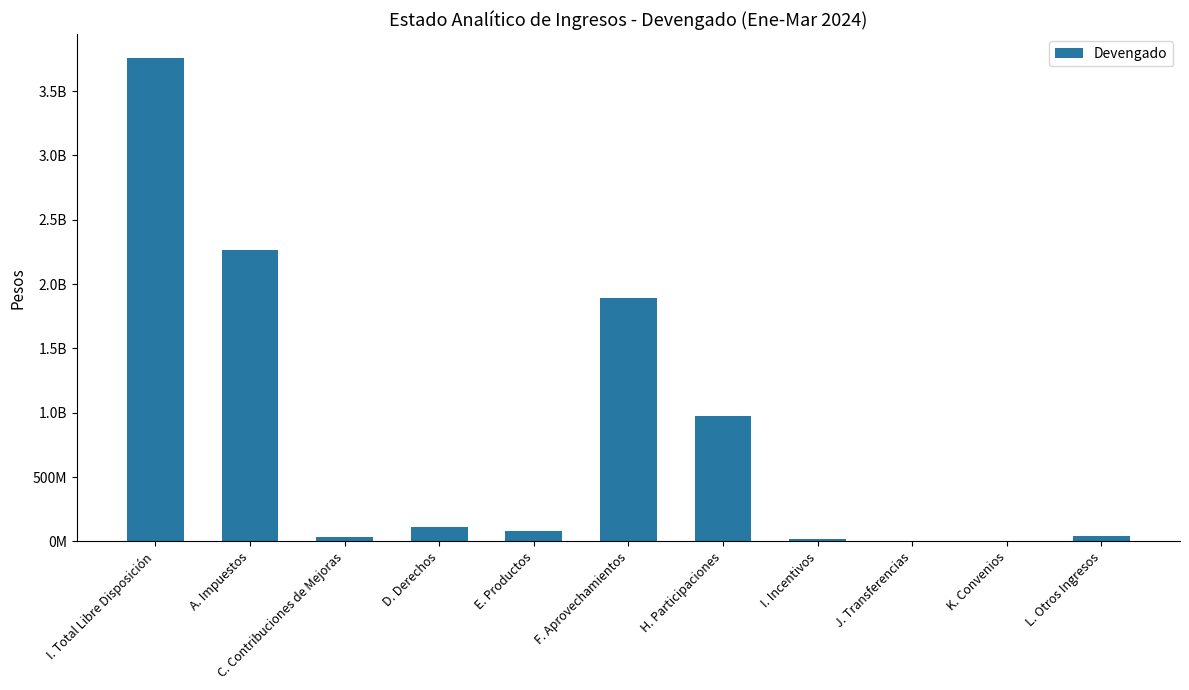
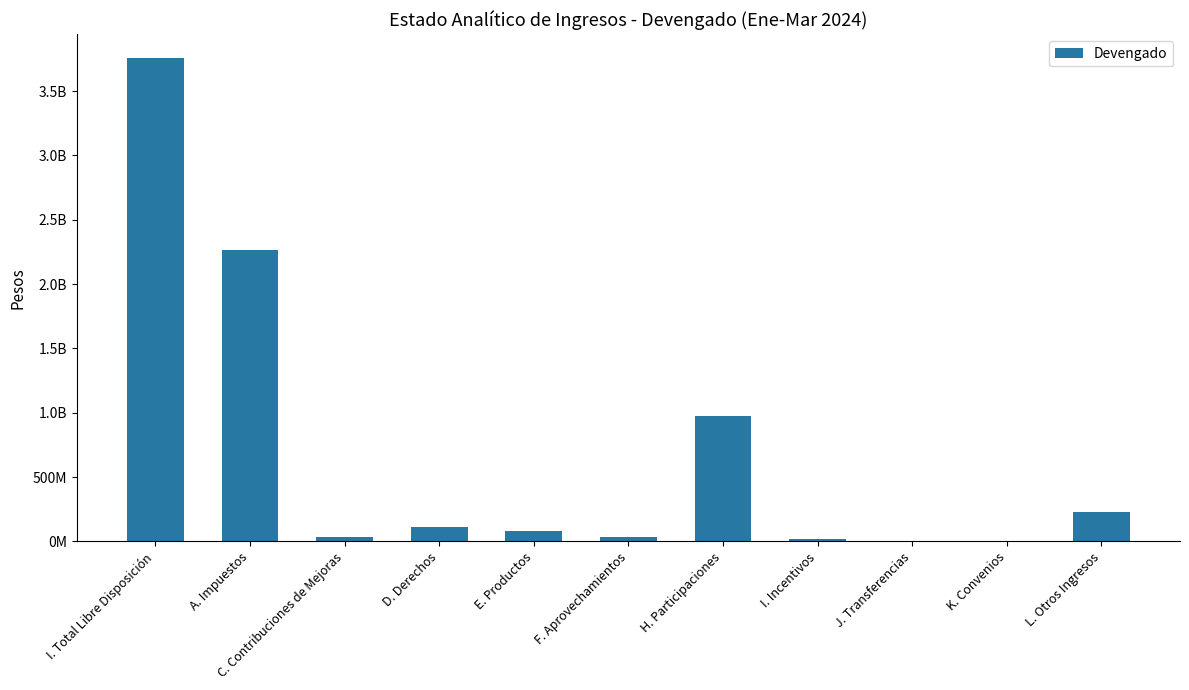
  {
    "I. Total Libre Disposición": 3750000000,
    "A. Impuestos": 2260000000,
    "C. Contribuciones de Mejoras": 40000000,
    "D. Derechos": 110000000,
    "E. Productos": 80000000,
-   "F. Aprovechamientos": 1890000000,
+   "F. Aprovechamientos": 30000000,
    "H. Participaciones": 980000000,
    "I. Incentivos": 20000000,
    "J. Transferencias": 0,
    "K. Convenios": 0,
-   "L. Otros Ingresos": 40000000
+   "L. Otros Ingresos": 230000000
  }
